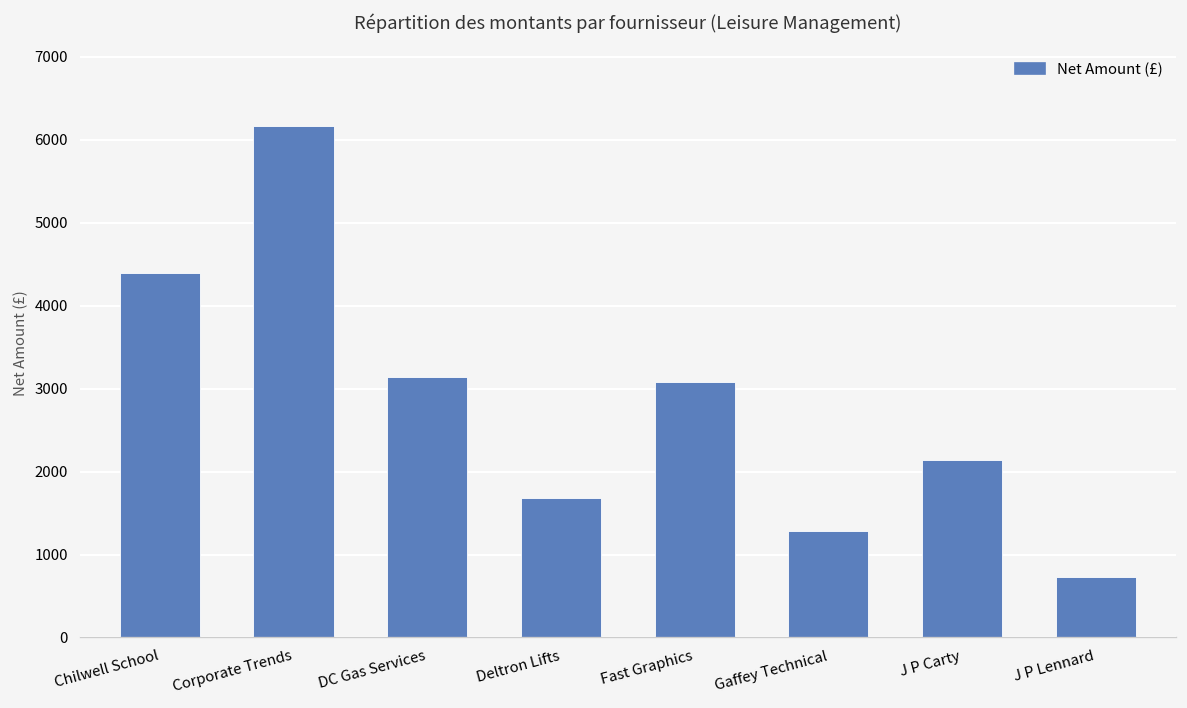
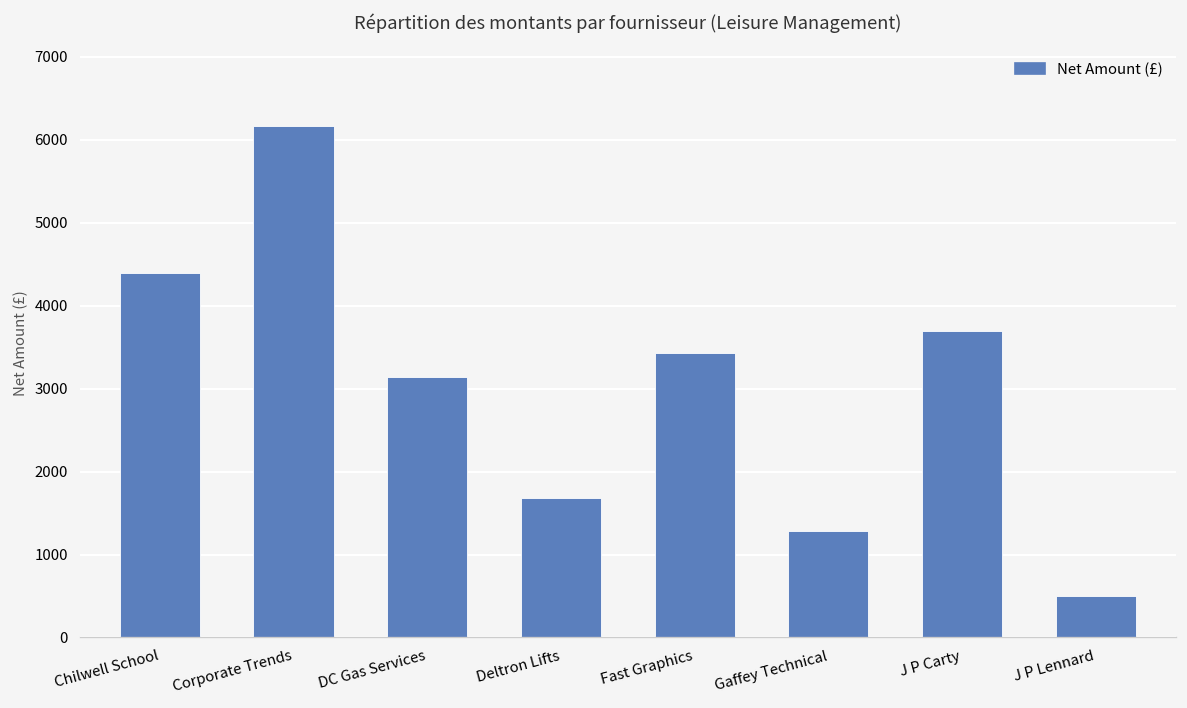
  {
    "Chilwell School": 4400,
    "Corporate Trends": 6200,
    "DC Gas Services": 3100,
    "Deltron Lifts": 1700,
-   "Fast Graphics": 3100,
+   "Fast Graphics": 3400,
    "Gaffey Technical": 1300,
-   "J P Carty": 2100,
-   "J P Lennard": 700
+   "J P Carty": 3700,
+   "J P Lennard": 500
  }
